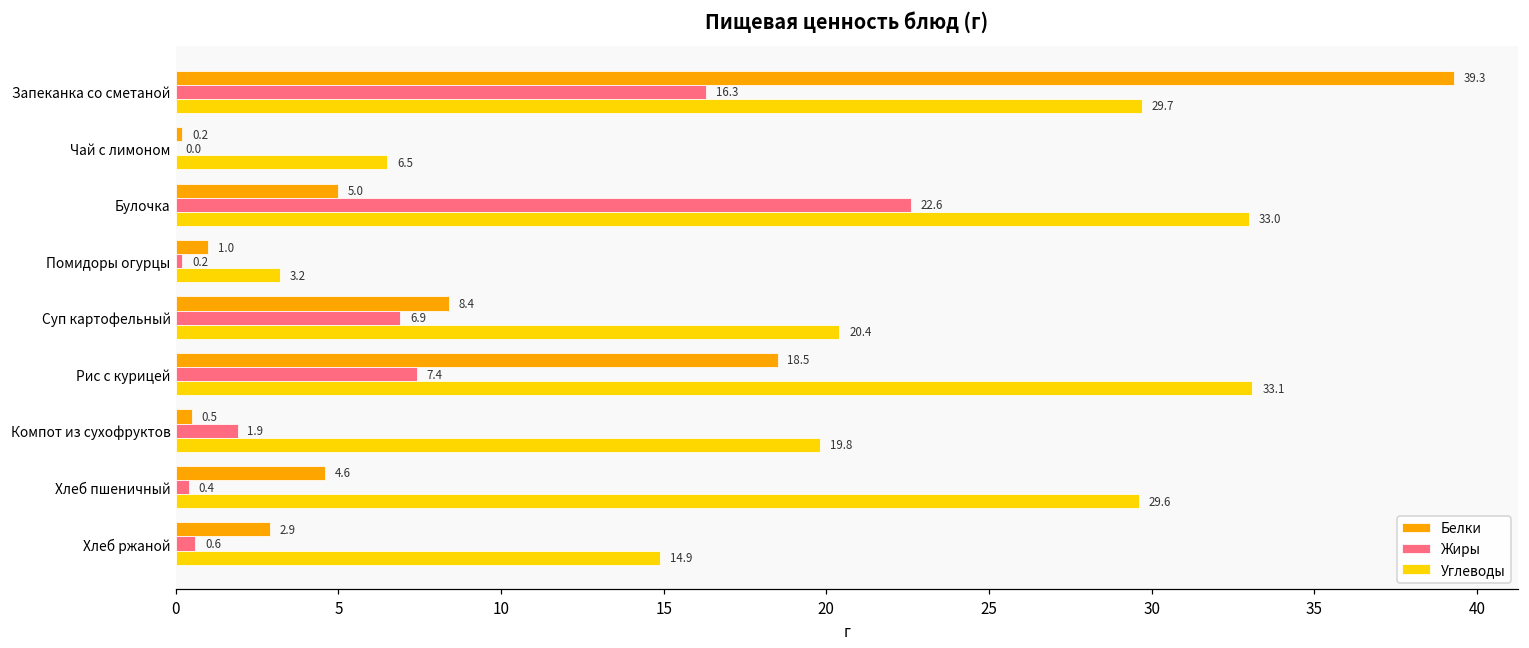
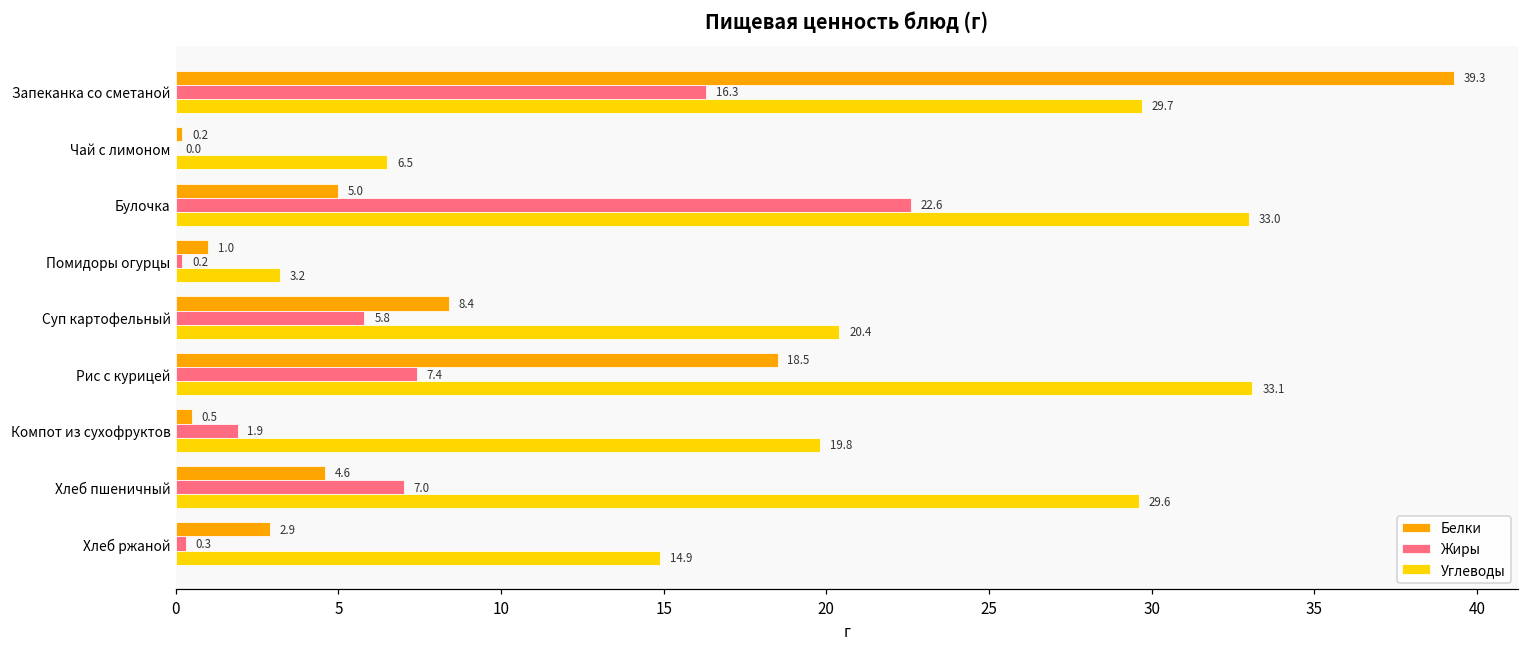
  {
    "Жиры": {
      "Запеканка со сметаной": 16.3,
      "Чай с лимоном": 0.0,
      "Булочка": 22.6,
      "Помидоры огурцы": 0.2,
-     "Суп картофельный": 6.9,
+     "Суп картофельный": 5.8,
      "Рис с курицей": 7.4,
      "Компот из сухофруктов": 1.9,
-     "Хлеб пшеничный": 0.4,
-     "Хлеб ржаной": 0.6
+     "Хлеб пшеничный": 7.0,
+     "Хлеб ржаной": 0.3
    }
  }
